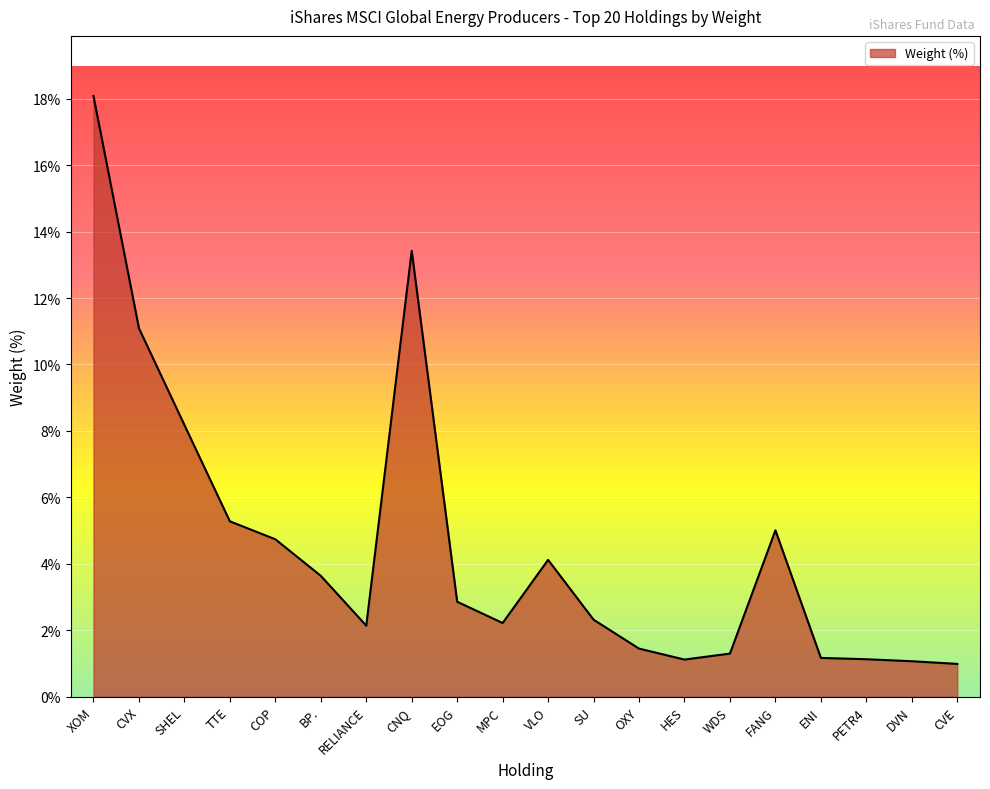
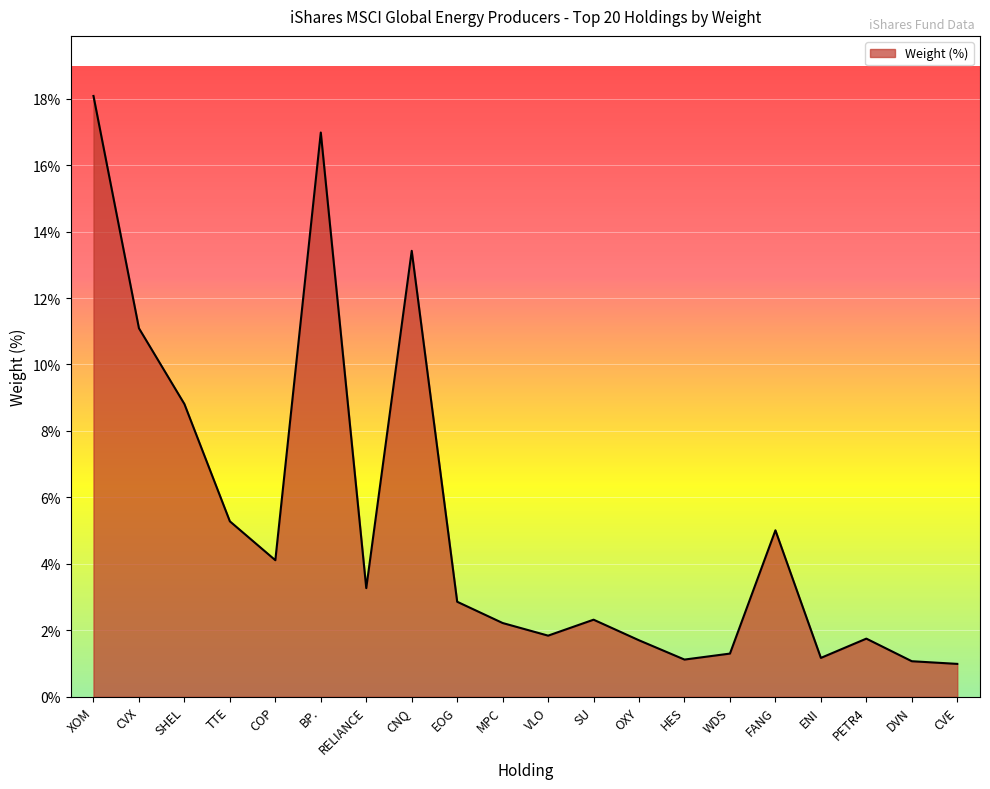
  {
    "XOM": "18.1%",
    "CVX": "11.1%",
-   "SHEL": "8.2%",
+   "SHEL": "8.8%",
    "TTE": "5.3%",
-   "COP": "4.7%",
-   "BP.": "3.6%",
-   "RELIANCE": "2.1%",
+   "COP": "4.1%",
+   "BP.": "17.0%",
+   "RELIANCE": "3.3%",
    "CNQ": "13.4%",
    "EOG": "2.9%",
    "MPC": "2.2%",
-   "VLO": "4.1%",
+   "VLO": "1.8%",
    "SU": "2.3%",
-   "OXY": "1.5%",
+   "OXY": "1.7%",
    "HES": "1.1%",
    "WDS": "1.3%",
    "FANG": "5.0%",
    "ENI": "1.2%",
-   "PETR4": "1.1%",
+   "PETR4": "1.8%",
    "DVN": "1.1%",
    "CVE": "1.0%"
  }
